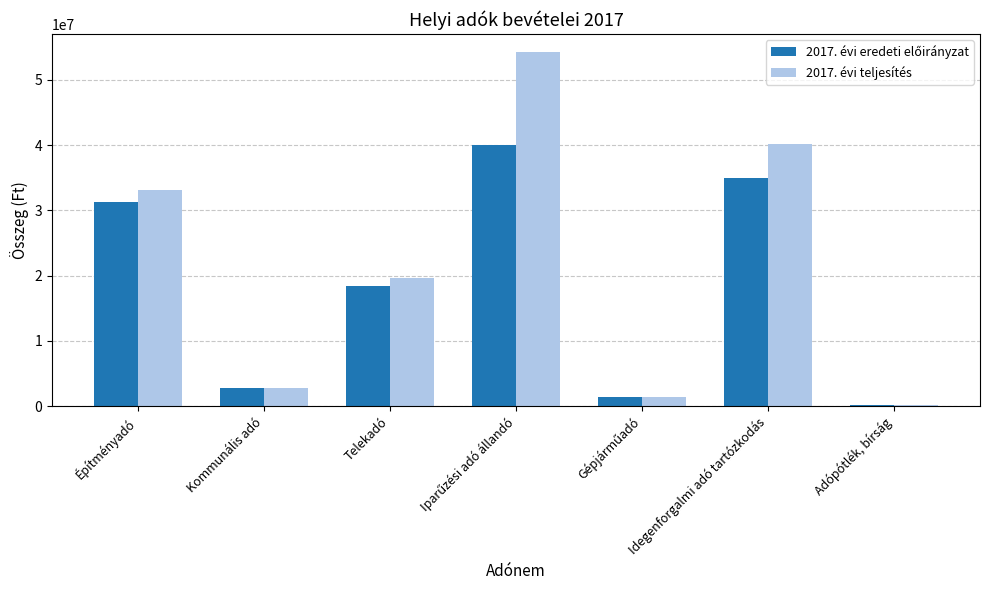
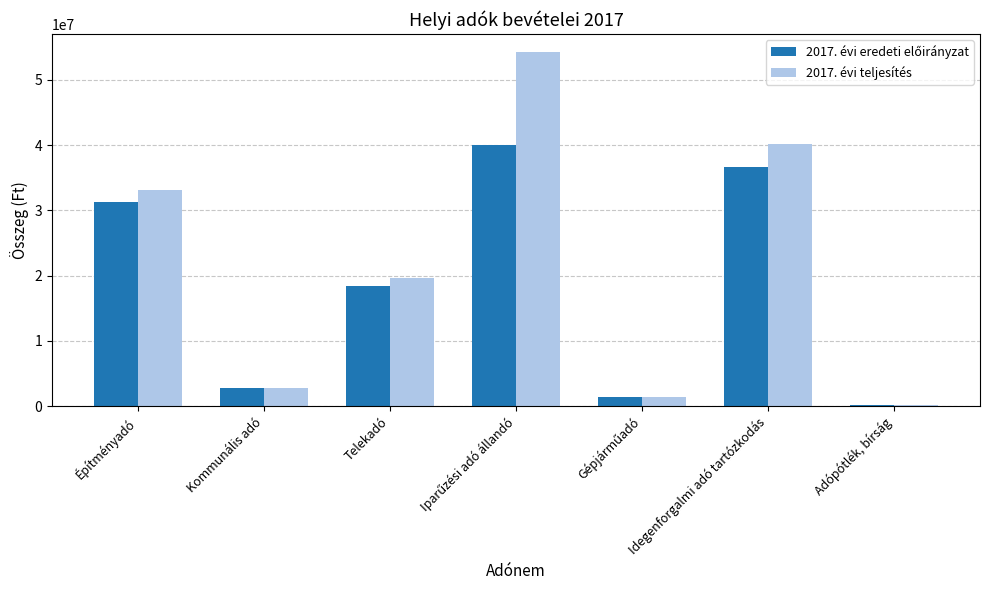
  {
    "2017. évi eredeti előirányzat": {
      "Építményadó": 31000000,
      "Kommunális adó": 3000000,
      "Telekadó": 18000000,
      "Iparűzési adó állandó": 40000000,
      "Gépjárműadó": 1000000,
-     "Idegenforgalmi adó tartózkodás": 35000000
+     "Idegenforgalmi adó tartózkodás": 37000000
    },
    "2017. évi teljesítés": {
      "Építményadó": 33000000,
      "Kommunális adó": 3000000,
      "Telekadó": 20000000,
      "Iparűzési adó állandó": 54000000,
      "Gépjárműadó": 1000000,
      "Idegenforgalmi adó tartózkodás": 40000000
    }
  }
